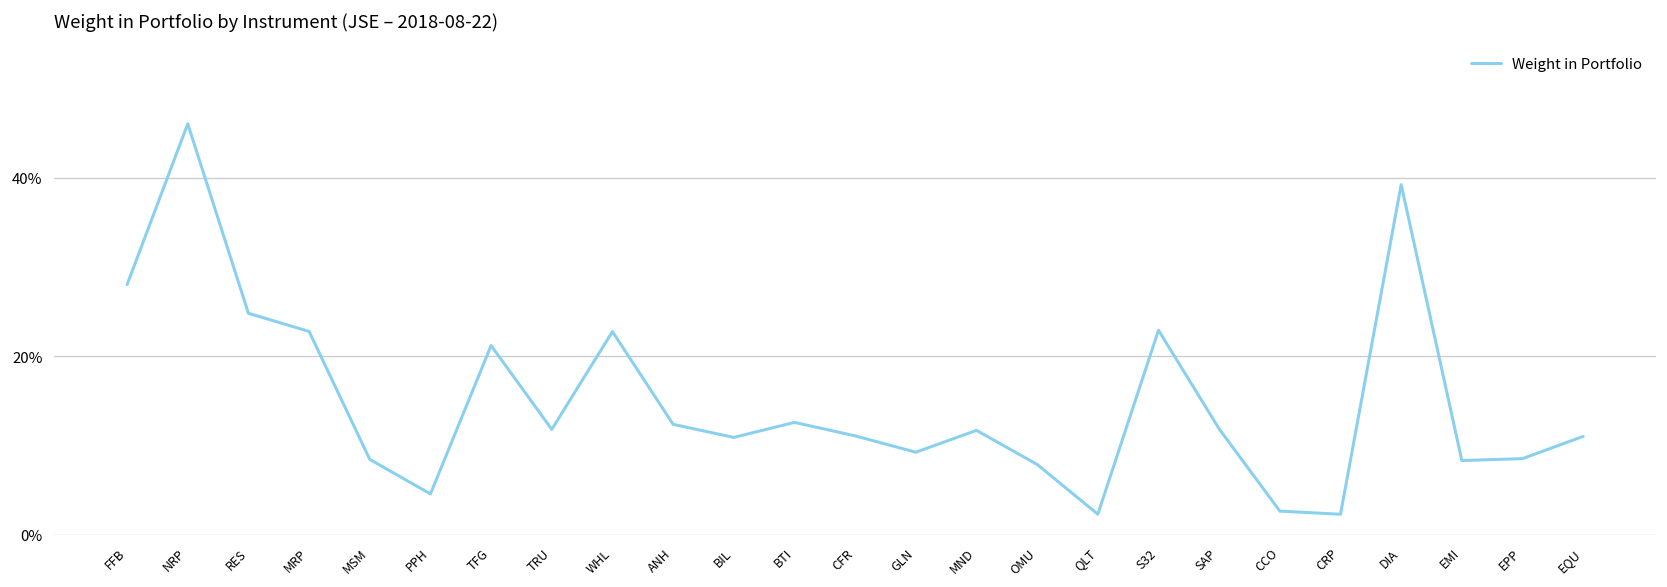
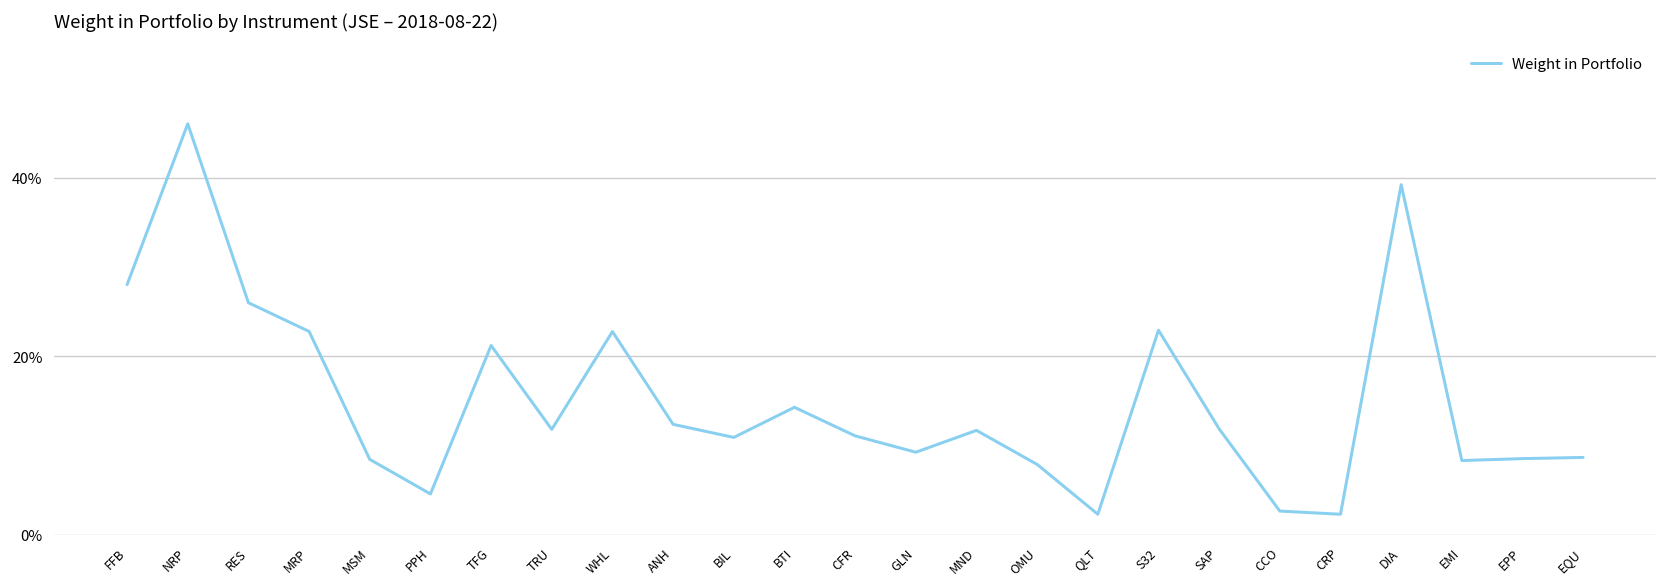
  {
    "FFB": "28%",
    "NRP": "46%",
-   "RES": "25%",
+   "RES": "26%",
    "MRP": "23%",
    "MSM": "8%",
    "PPH": "5%",
    "TFG": "21%",
    "TRU": "12%",
    "WHL": "23%",
    "ANH": "12%",
    "BIL": "11%",
-   "BTI": "13%",
+   "BTI": "14%",
    "CFR": "11%",
    "GLN": "9%",
    "MND": "12%",
    "OMU": "8%",
    "QLT": "2%",
    "S32": "23%",
    "SAP": "12%",
    "CCO": "3%",
    "CRP": "2%",
    "DIA": "39%",
    "EMI": "8%",
    "EPP": "9%",
-   "EQU": "11%"
+   "EQU": "9%"
  }
